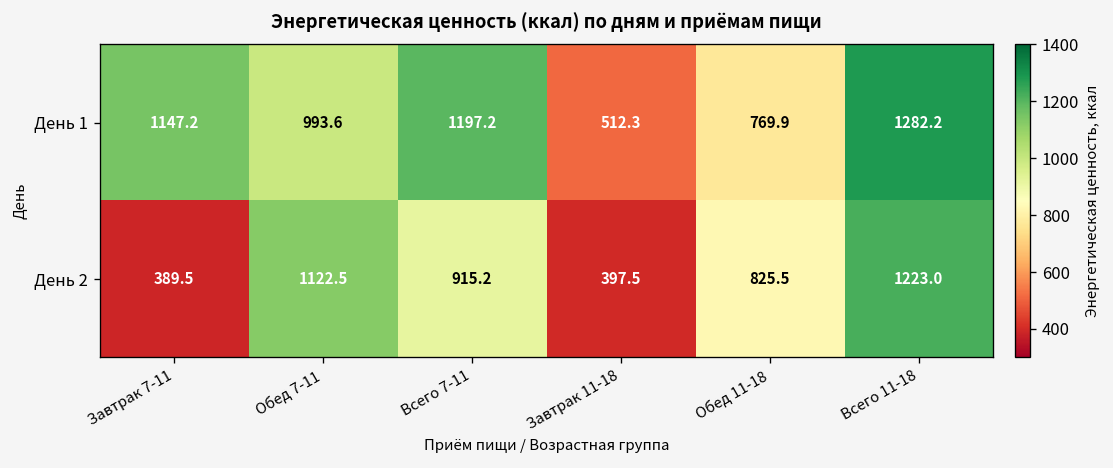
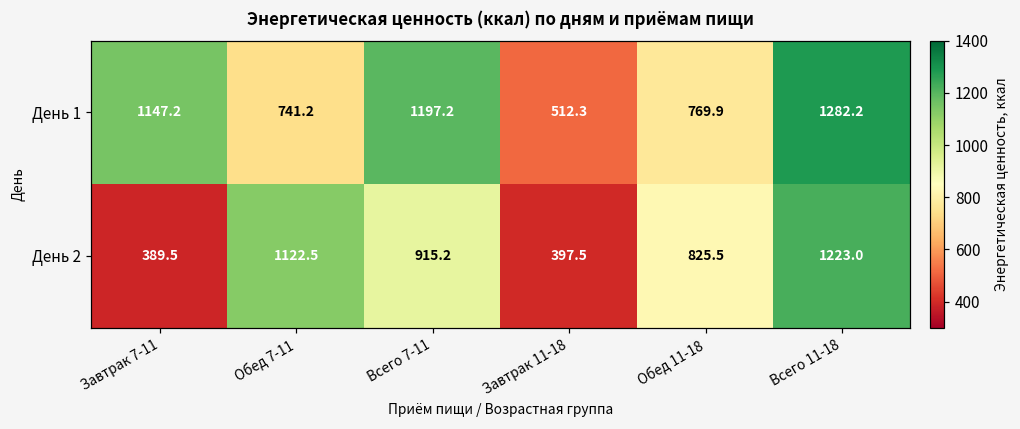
  {
    "День 1": {
      "Завтрак 7-11": 1147.2,
-     "Обед 7-11": 993.6,
+     "Обед 7-11": 741.2,
      "Всего 7-11": 1197.2,
      "Завтрак 11-18": 512.3,
      "Обед 11-18": 769.9,
      "Всего 11-18": 1282.2
    },
    "День 2": {
      "Завтрак 7-11": 389.5,
      "Обед 7-11": 1122.5,
      "Всего 7-11": 915.2,
      "Завтрак 11-18": 397.5,
      "Обед 11-18": 825.5,
      "Всего 11-18": 1223.0
    }
  }
